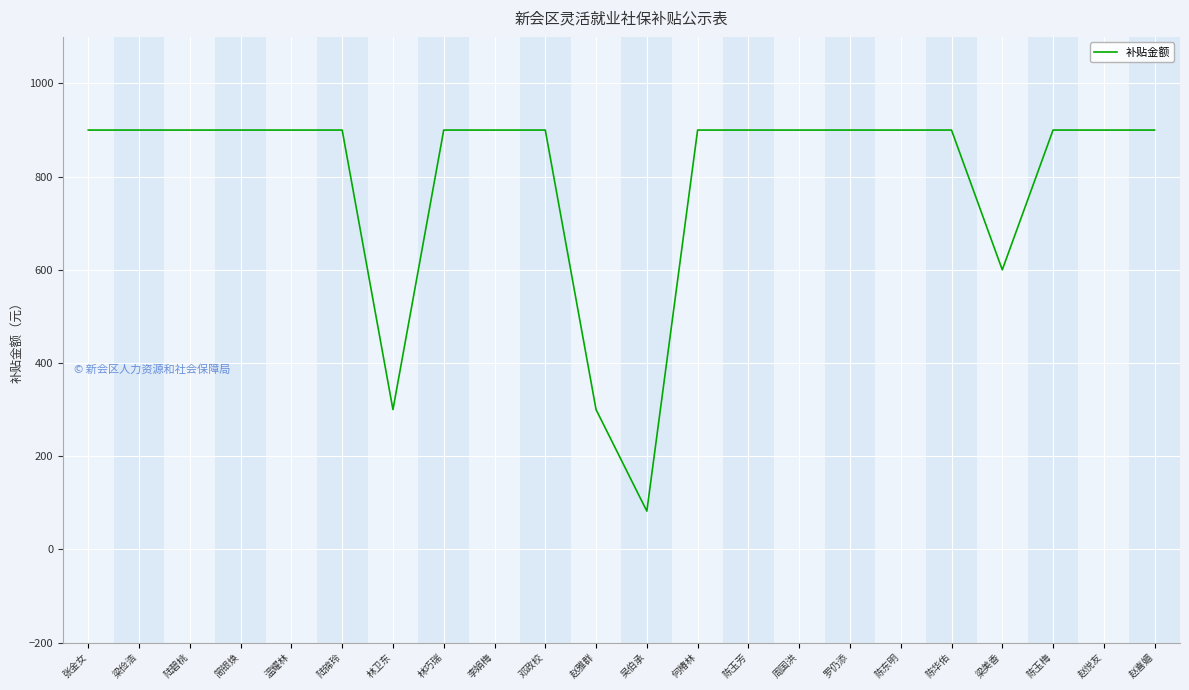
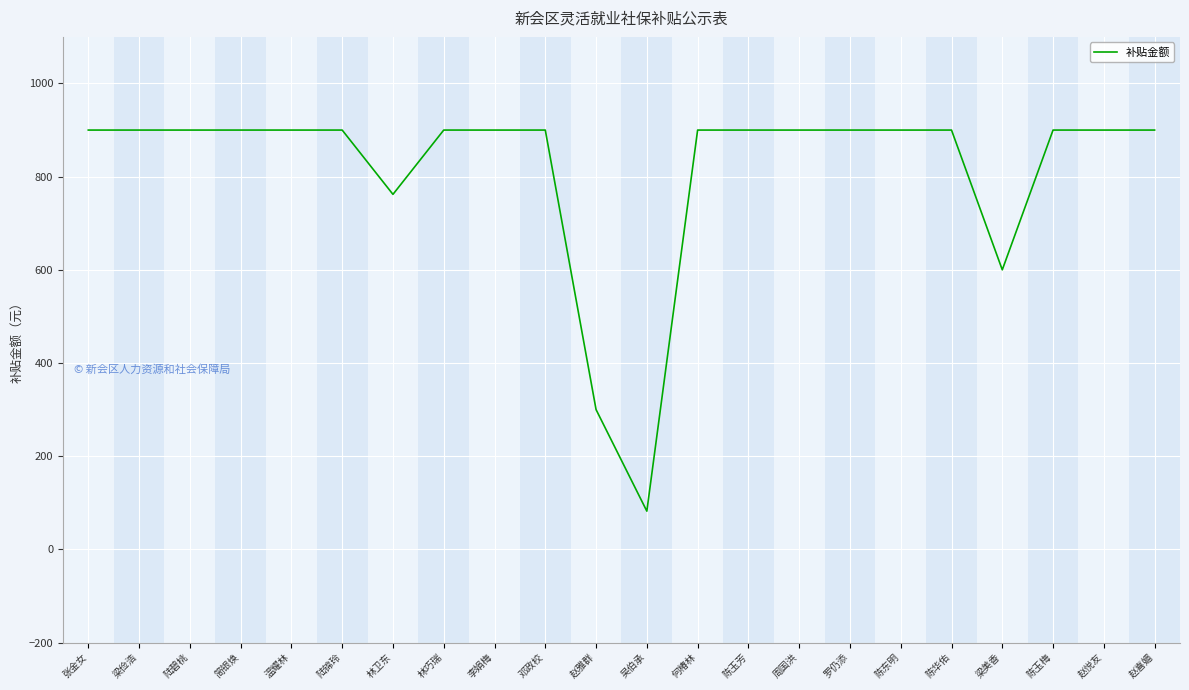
  {
    "张金女": 900,
    "梁俭浩": 900,
    "陆碧桃": 900,
    "简银焕": 900,
    "温耀林": 900,
    "陆锦玲": 900,
-   "林卫东": 300,
+   "林卫东": 760,
    "林巧瑞": 900,
    "李娟梅": 900,
    "邓政校": 900,
    "赵雅群": 300,
    "吴伯承": 80,
    "何椿林": 900,
    "陈玉芳": 900,
    "周国洪": 900,
    "罗仍添": 900,
    "陈东明": 900,
    "陈华佑": 900,
    "梁美香": 600,
    "陈玉梅": 900,
    "赵悦友": 900,
    "赵喜媚": 900
  }
